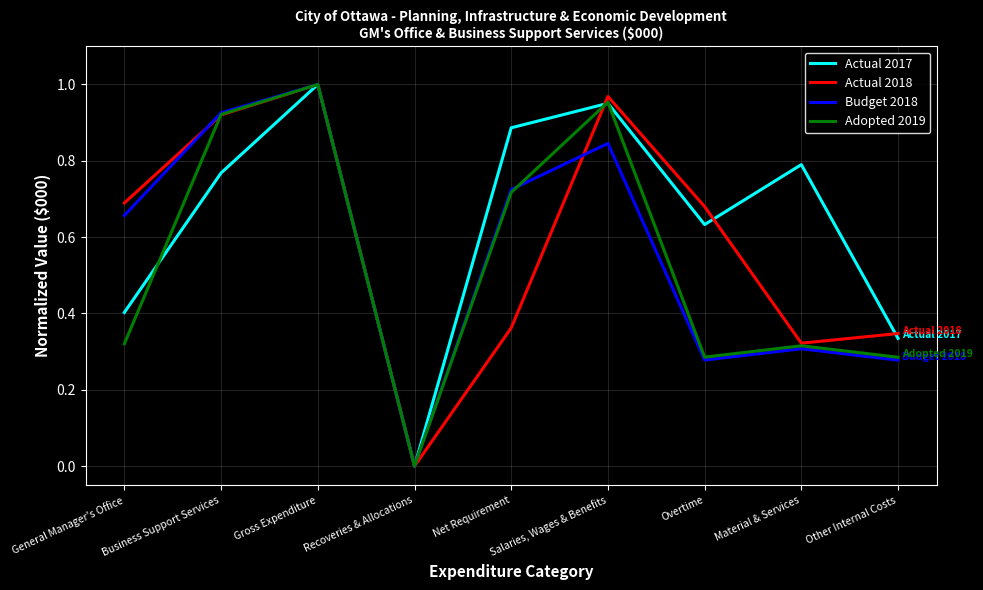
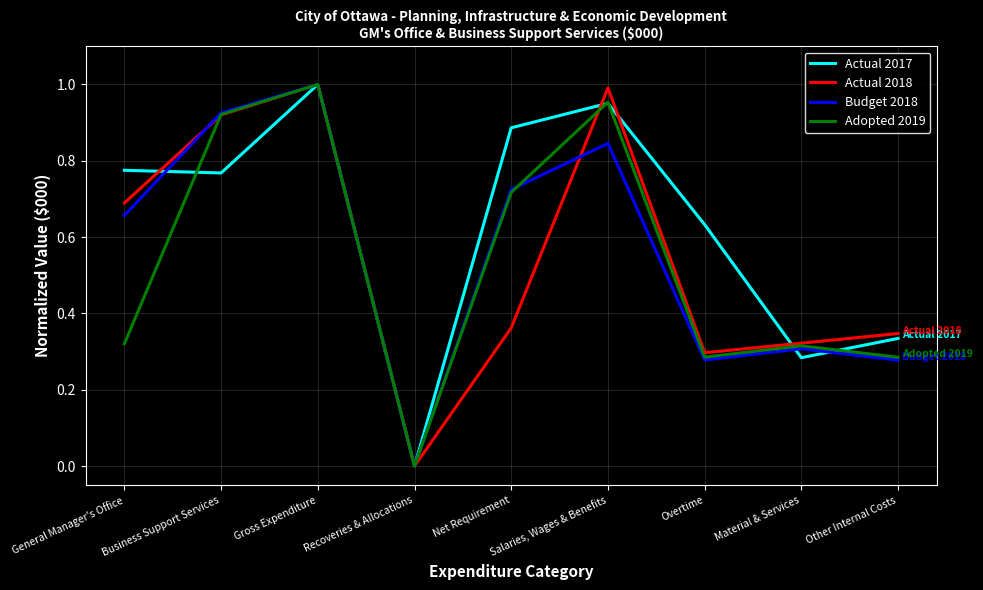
  {
    "Actual 2017": {
-     "General Manager's Office": 0.40,
+     "General Manager's Office": 0.78,
      "Business Support Services": 0.77,
      "Net Requirement": 0.89,
      "Overtime": 0.63,
-     "Material & Services": 0.79
+     "Material & Services": 0.28
    },
    "Actual 2018": {
      "General Manager's Office": 0.69,
      "Net Requirement": 0.36,
-     "Salaries, Wages & Benefits": 0.97,
-     "Overtime": 0.68,
+     "Salaries, Wages & Benefits": 0.99,
+     "Overtime": 0.30,
      "Material & Services": 0.32
    },
    "Budget 2018": {
      "General Manager's Office": 0.66,
      "Net Requirement": 0.72,
      "Salaries, Wages & Benefits": 0.85,
      "Overtime": 0.28,
      "Material & Services": 0.31
    },
    "Adopted 2019": {
      "General Manager's Office": 0.32,
      "Net Requirement": 0.72,
      "Overtime": 0.29,
      "Material & Services": 0.32
    }
  }
